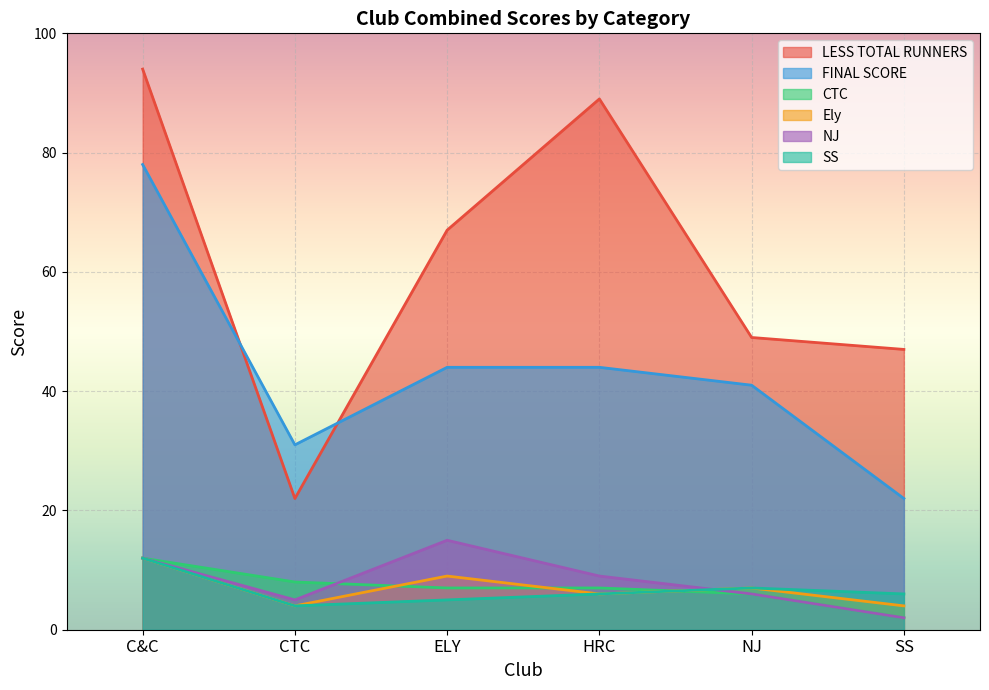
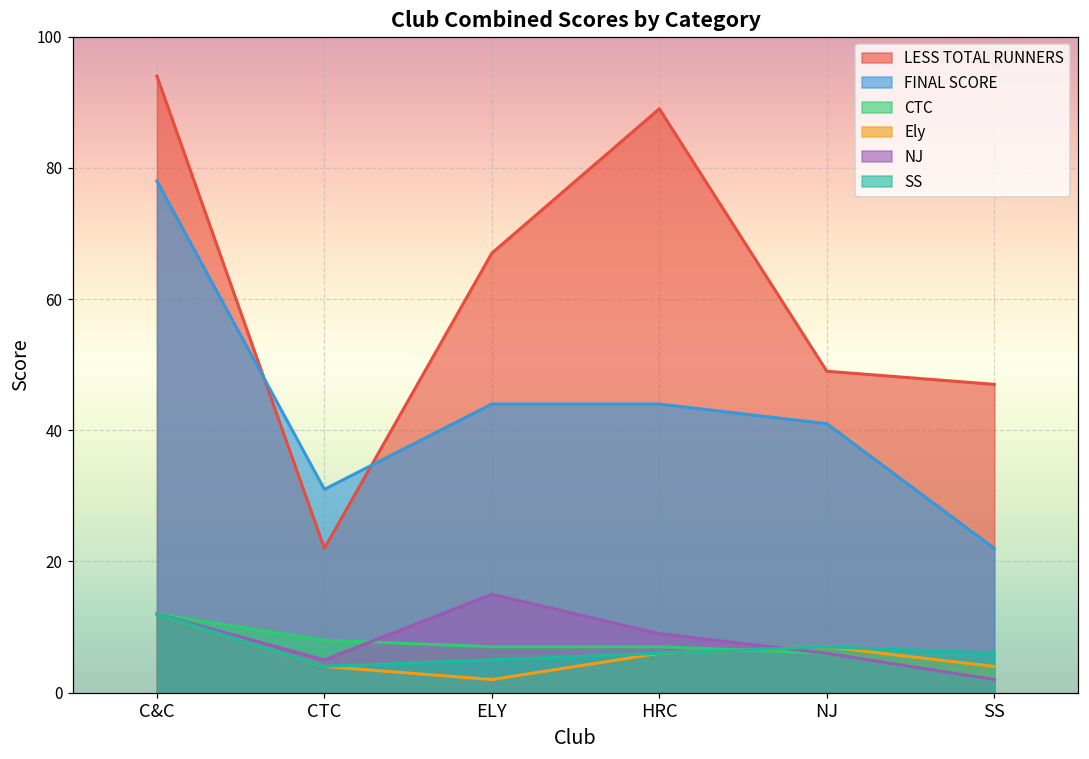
  {
    "LESS TOTAL RUNNERS": {
      "C&C": 94,
      "CTC": 22,
      "ELY": 67,
      "HRC": 89,
      "NJ": 49,
      "SS": 47
    },
    "FINAL SCORE": {
      "C&C": 78,
      "CTC": 31,
      "ELY": 44,
      "HRC": 44,
      "NJ": 41,
      "SS": 22
    },
    "Ely": {
-     "ELY": 9,
+     "ELY": 2,
      "SS": 4
    },
    "NJ": {
      "CTC": 5,
      "ELY": 15,
      "HRC": 9
    }
  }
